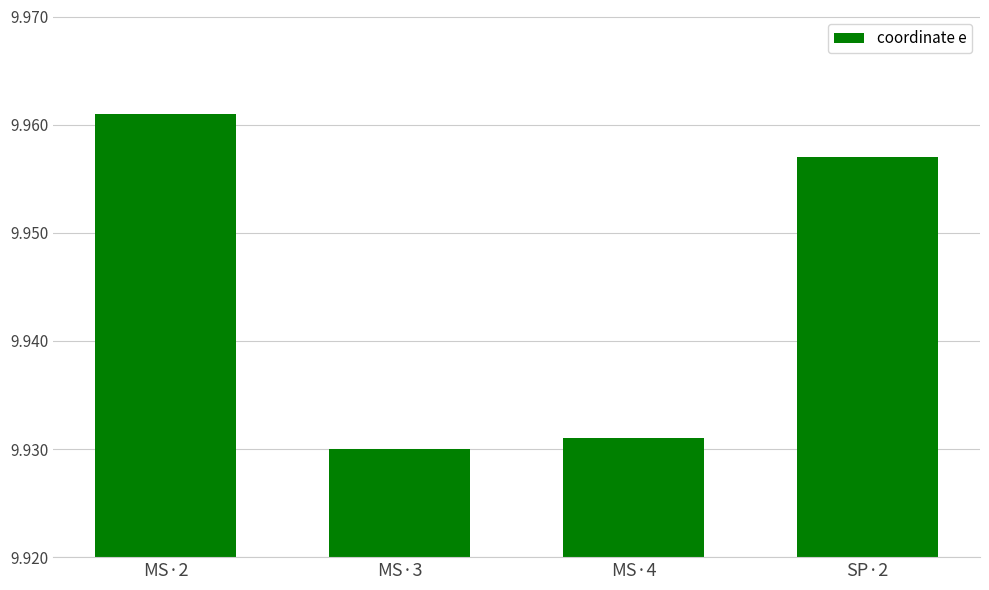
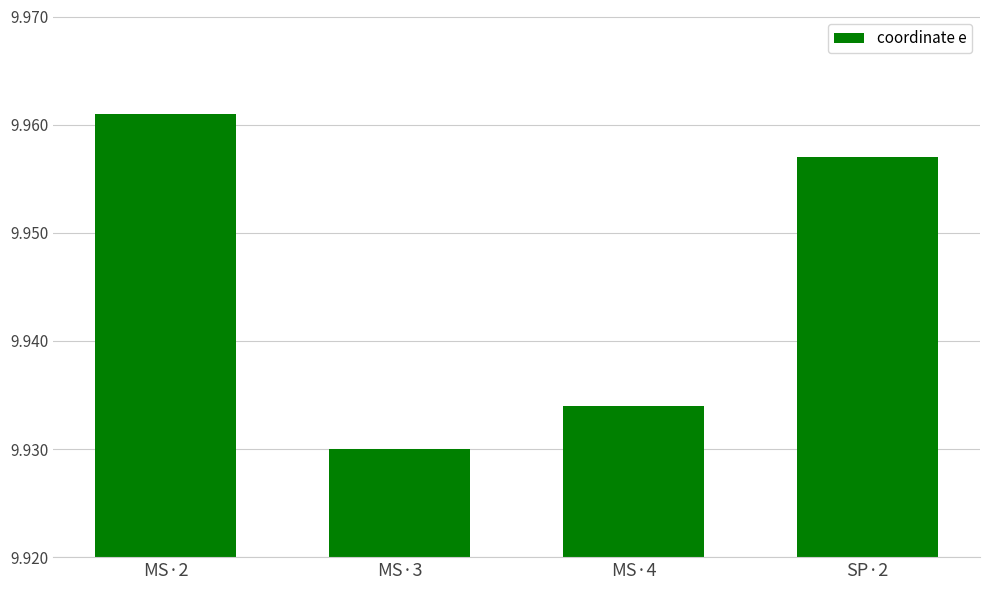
  {
    "MS·2": 9.961,
    "MS·3": 9.930,
-   "MS·4": 9.931,
+   "MS·4": 9.934,
    "SP·2": 9.957
  }
